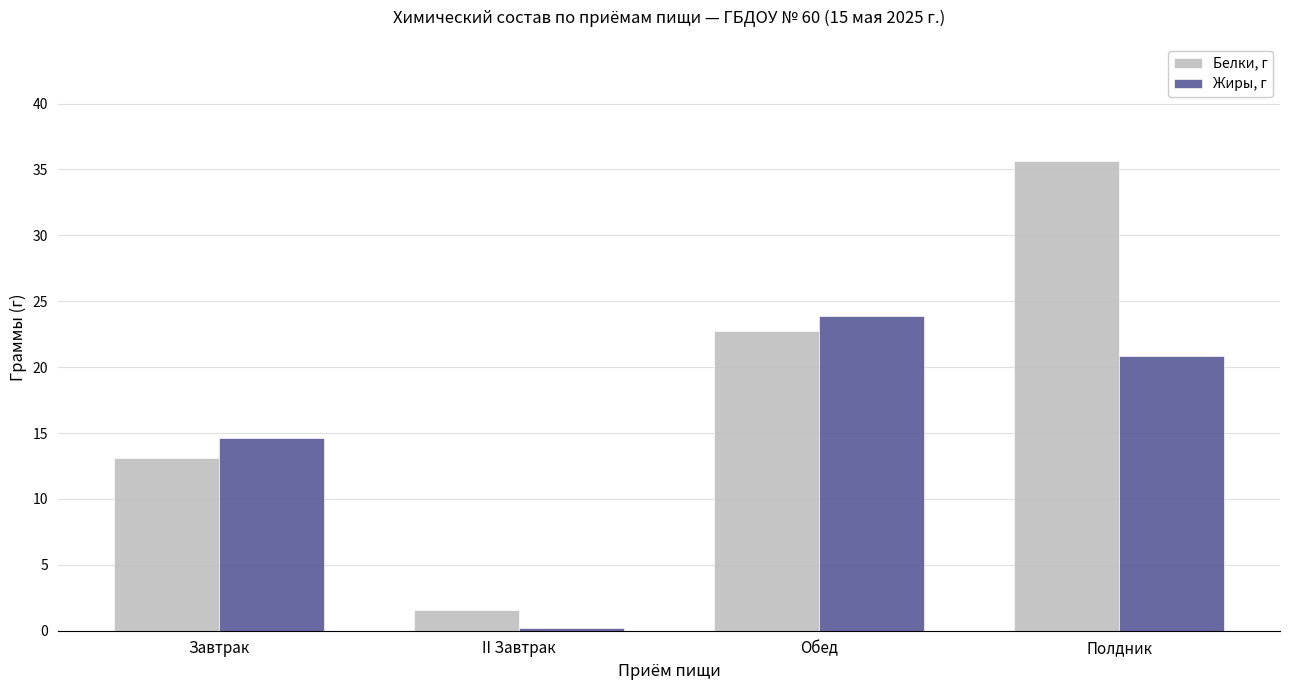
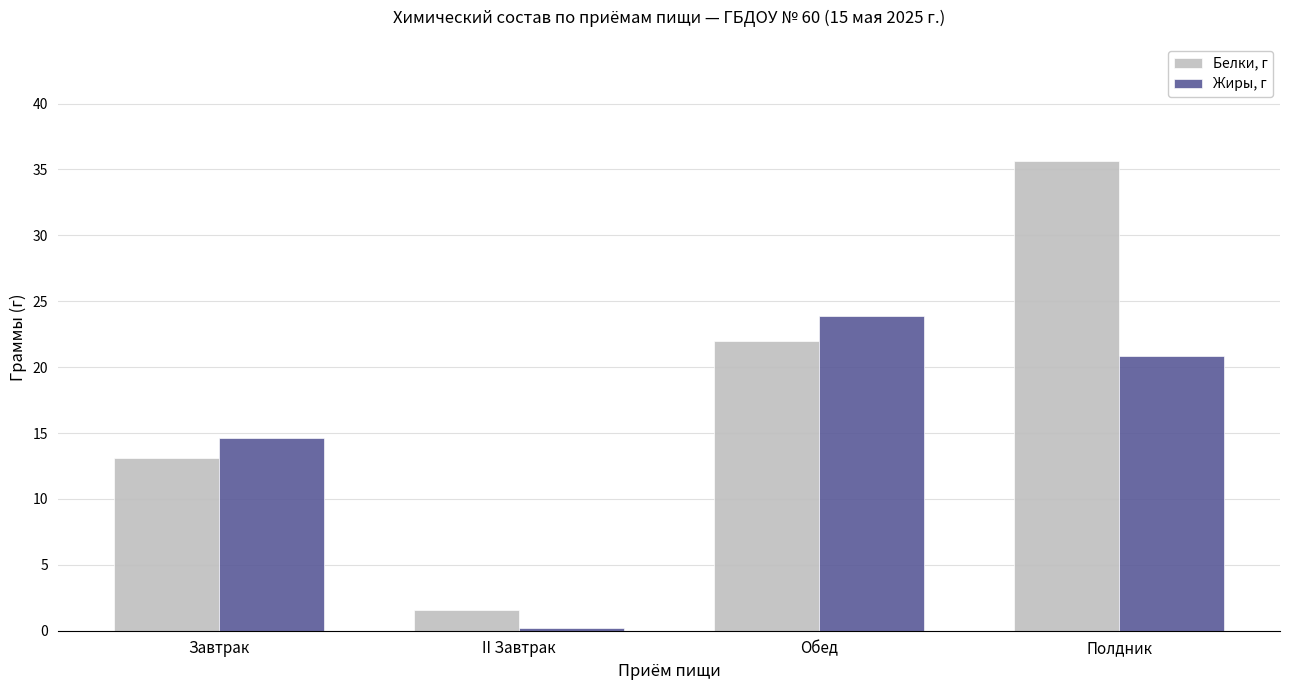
  {
    "Белки, г": {
      "Завтрак": 13.1,
      "II Завтрак": 1.6,
-     "Обед": 22.7,
+     "Обед": 22.0,
      "Полдник": 35.6
    },
    "Жиры, г": {
      "Завтрак": 14.6,
      "II Завтрак": 0.2,
      "Обед": 23.9,
      "Полдник": 20.8
    }
  }
